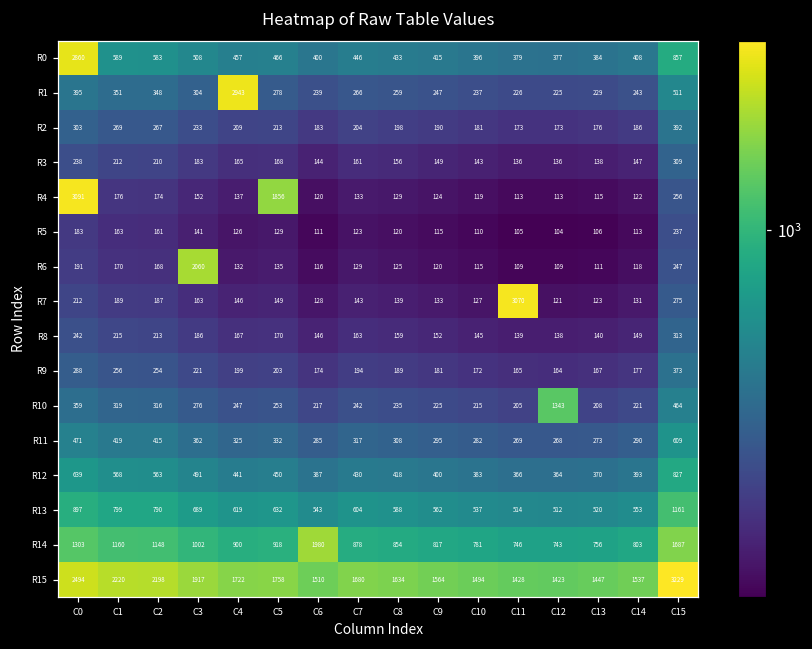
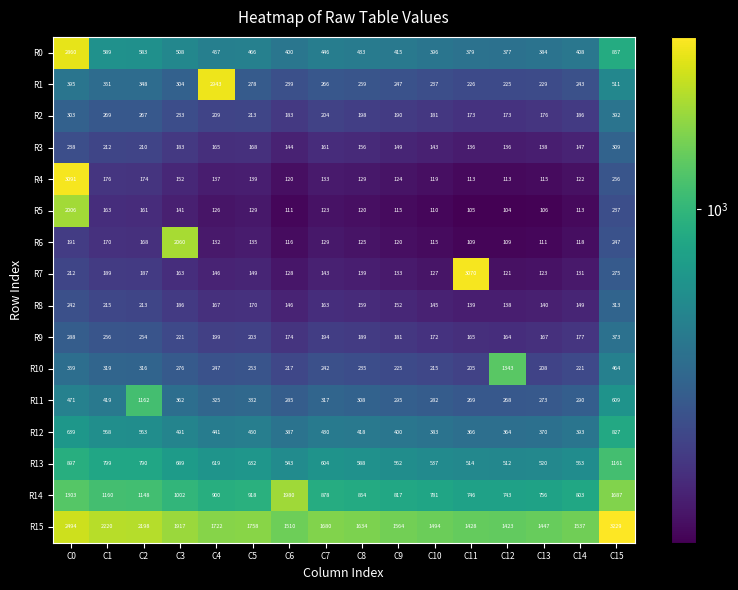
  {
    "R4": {
      "C0": 3091,
      "C1": 176,
      "C2": 174,
      "C3": 152,
      "C4": 137,
-     "C5": 1856,
+     "C5": 139,
      "C6": 120,
      "C7": 133,
      "C8": 129,
      "C9": 124,
      "C10": 119,
      "C11": 113,
      "C12": 113,
      "C13": 115,
      "C14": 122,
      "C15": 256
    },
    "R5": {
-     "C0": 183,
+     "C0": 2006,
      "C1": 163,
      "C2": 161,
      "C3": 141,
      "C4": 126,
      "C5": 129,
      "C6": 111,
      "C7": 123,
      "C8": 120,
      "C9": 115,
      "C10": 110,
      "C11": 105,
      "C12": 104,
      "C13": 106,
      "C14": 113,
      "C15": 237
    },
    "R11": {
      "C0": 471,
      "C1": 419,
-     "C2": 415,
+     "C2": 1162,
      "C3": 362,
      "C4": 325,
      "C5": 332,
      "C6": 285,
      "C7": 317,
      "C8": 308,
      "C9": 295,
      "C10": 282,
      "C11": 269,
      "C12": 268,
      "C13": 273,
      "C14": 290,
      "C15": 609
    }
  }
